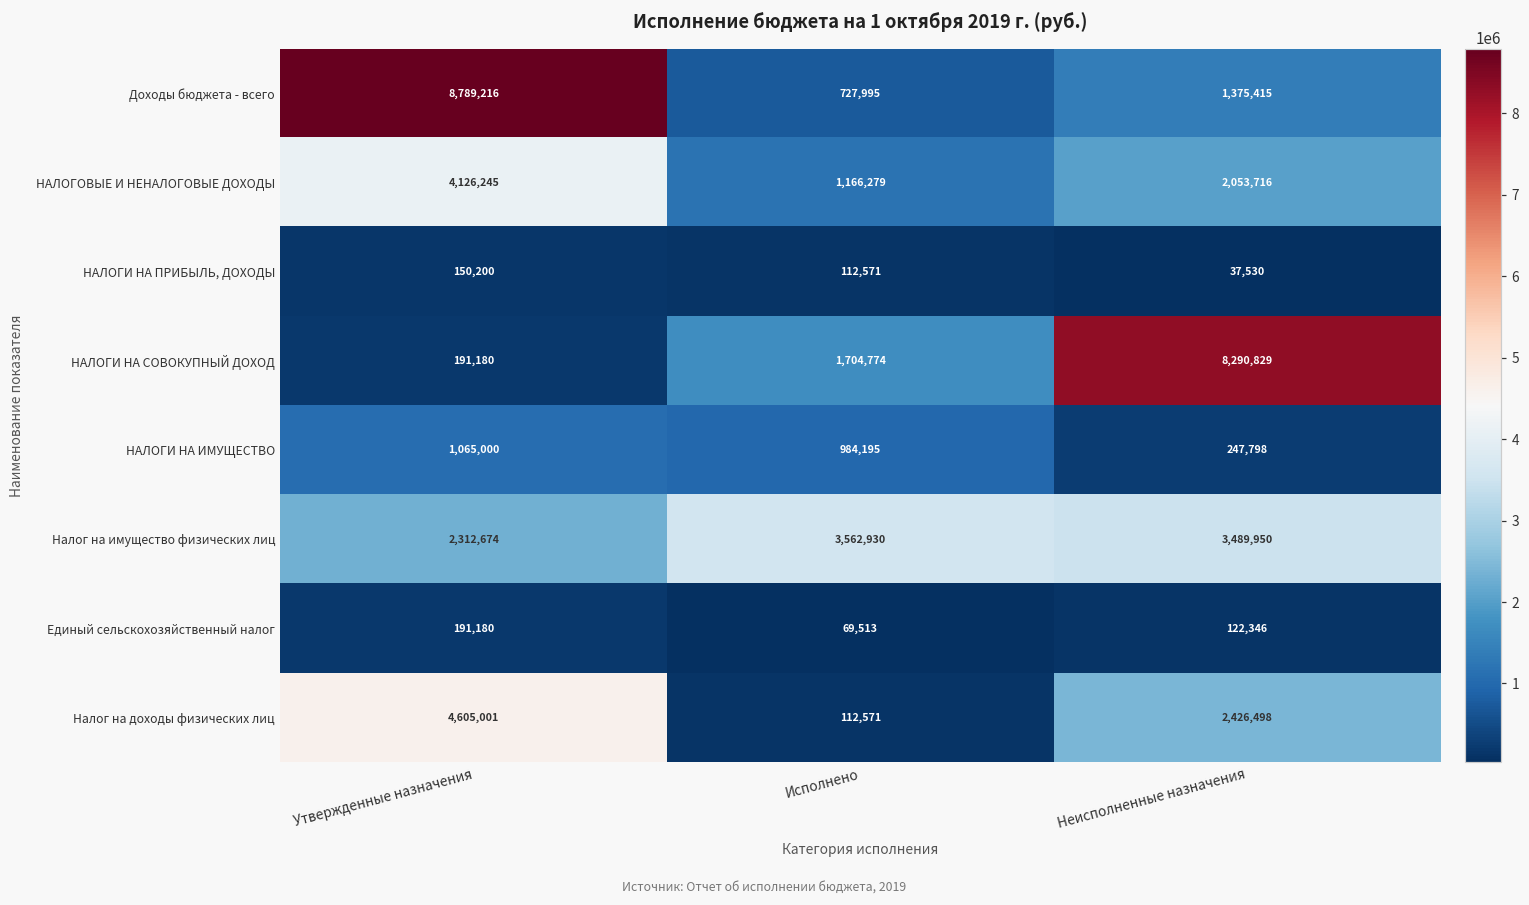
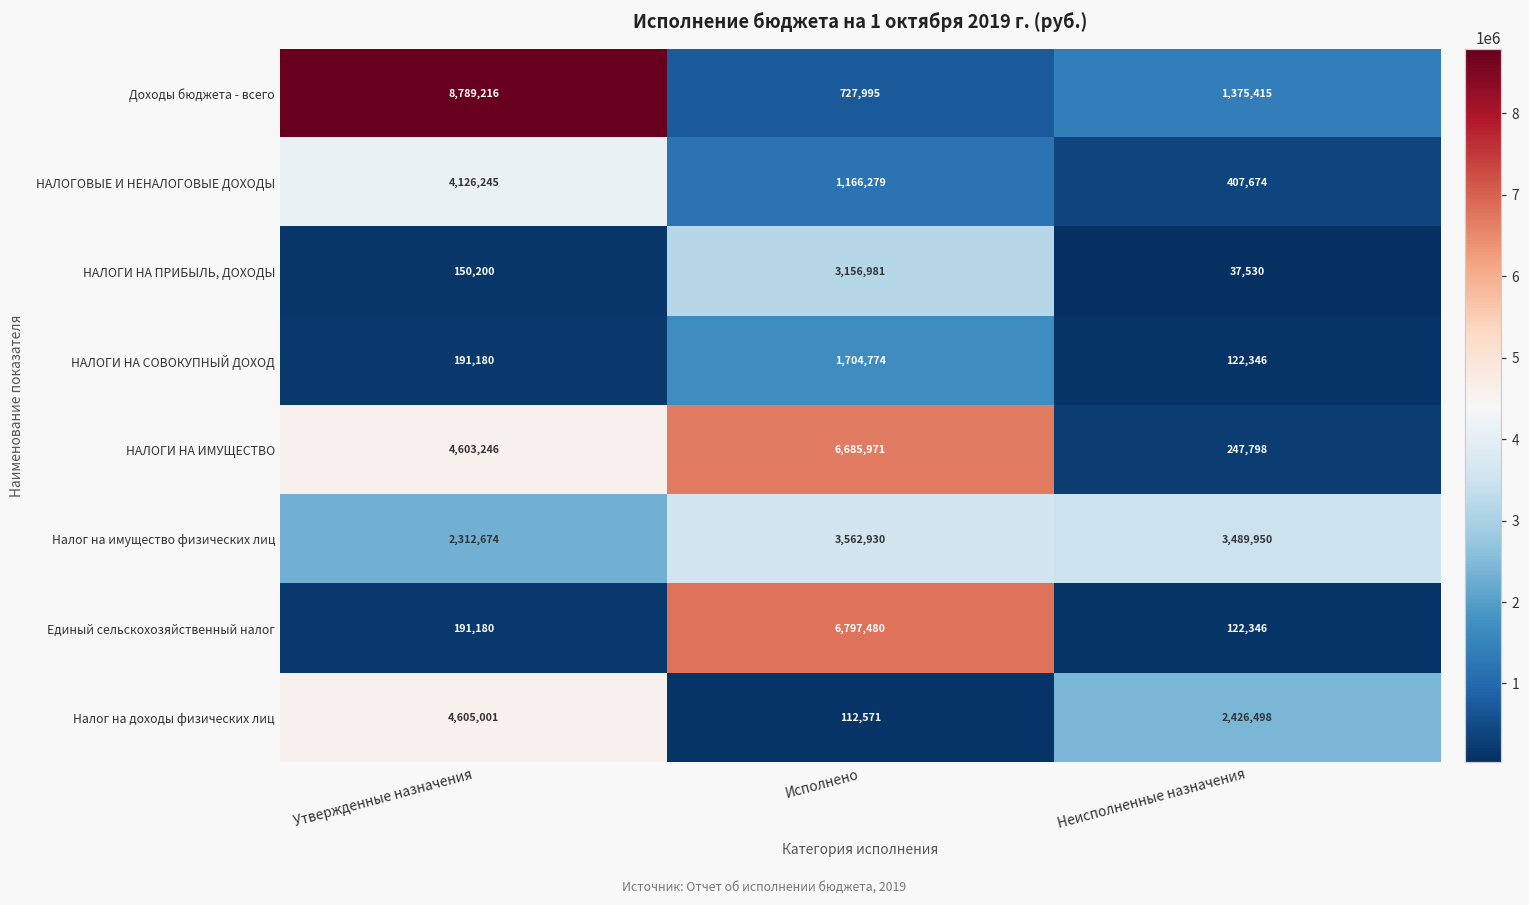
  {
    "Доходы бюджета - всего": {
      "Утвержденные назначения": "8,789,216",
      "Исполнено": "727,995",
      "Неисполненные назначения": "1,375,415"
    },
    "НАЛОГОВЫЕ И НЕНАЛОГОВЫЕ ДОХОДЫ": {
      "Утвержденные назначения": "4,126,245",
      "Исполнено": "1,166,279",
-     "Неисполненные назначения": "2,053,716"
+     "Неисполненные назначения": "407,674"
    },
    "НАЛОГИ НА ПРИБЫЛЬ, ДОХОДЫ": {
      "Утвержденные назначения": "150,200",
-     "Исполнено": "112,571",
+     "Исполнено": "3,156,981",
      "Неисполненные назначения": "37,530"
    },
    "НАЛОГИ НА СОВОКУПНЫЙ ДОХОД": {
      "Утвержденные назначения": "191,180",
      "Исполнено": "1,704,774",
-     "Неисполненные назначения": "8,290,829"
+     "Неисполненные назначения": "122,346"
    },
    "НАЛОГИ НА ИМУЩЕСТВО": {
-     "Утвержденные назначения": "1,065,000",
-     "Исполнено": "984,195",
+     "Утвержденные назначения": "4,603,246",
+     "Исполнено": "6,685,971",
      "Неисполненные назначения": "247,798"
    },
    "Налог на имущество физических лиц": {
      "Утвержденные назначения": "2,312,674",
      "Исполнено": "3,562,930",
      "Неисполненные назначения": "3,489,950"
    },
    "Единый сельскохозяйственный налог": {
      "Утвержденные назначения": "191,180",
-     "Исполнено": "69,513",
+     "Исполнено": "6,797,480",
      "Неисполненные назначения": "122,346"
    },
    "Налог на доходы физических лиц": {
      "Утвержденные назначения": "4,605,001",
      "Исполнено": "112,571",
      "Неисполненные назначения": "2,426,498"
    }
  }
